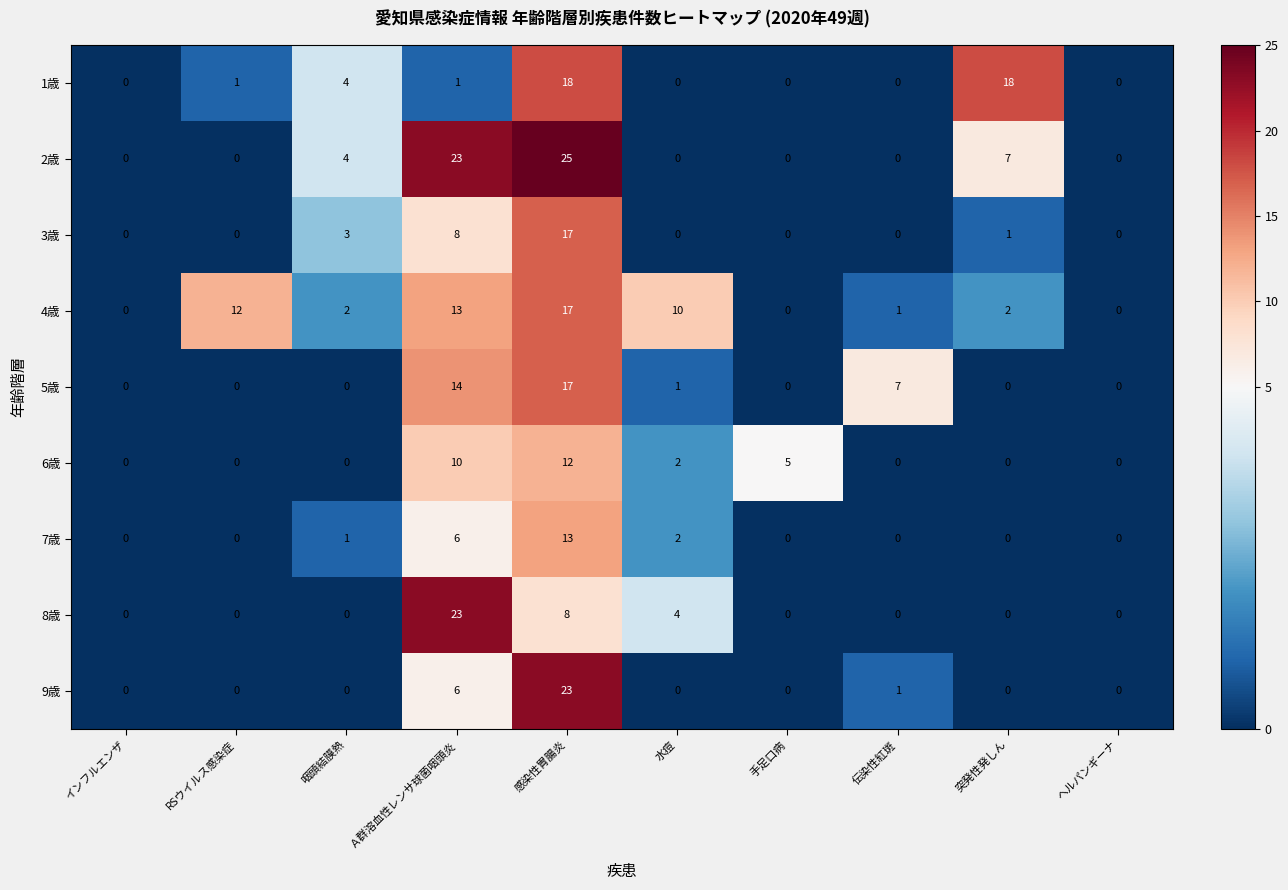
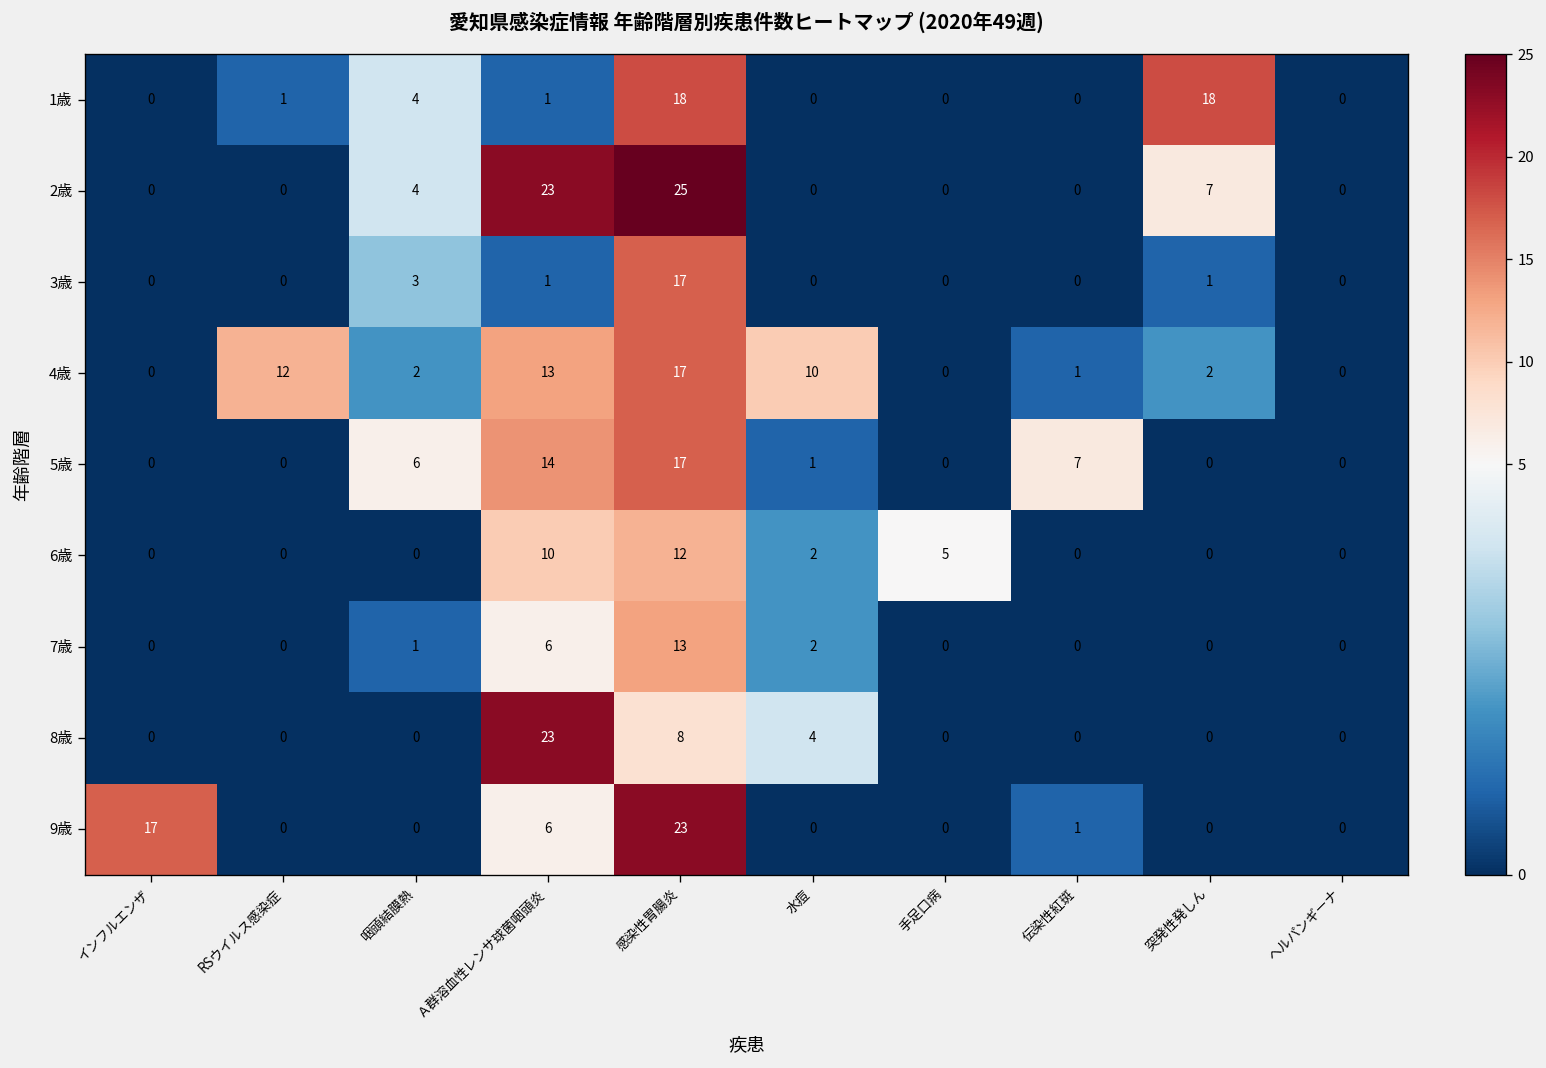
  {
    "1歳": {
      "インフルエンザ": 0,
      "RSウイルス感染症": 1,
      "咽頭結膜熱": 4,
      "Ａ群溶血性レンサ球菌咽頭炎": 1,
      "感染性胃腸炎": 18,
      "水痘": 0,
      "手足口病": 0,
      "伝染性紅斑": 0,
      "突発性発しん": 18,
      "ヘルパンギーナ": 0
    },
    "2歳": {
      "インフルエンザ": 0,
      "RSウイルス感染症": 0,
      "咽頭結膜熱": 4,
      "Ａ群溶血性レンサ球菌咽頭炎": 23,
      "感染性胃腸炎": 25,
      "水痘": 0,
      "手足口病": 0,
      "伝染性紅斑": 0,
      "突発性発しん": 7,
      "ヘルパンギーナ": 0
    },
    "3歳": {
      "インフルエンザ": 0,
      "RSウイルス感染症": 0,
      "咽頭結膜熱": 3,
-     "Ａ群溶血性レンサ球菌咽頭炎": 8,
+     "Ａ群溶血性レンサ球菌咽頭炎": 1,
      "感染性胃腸炎": 17,
      "水痘": 0,
      "手足口病": 0,
      "伝染性紅斑": 0,
      "突発性発しん": 1,
      "ヘルパンギーナ": 0
    },
    "4歳": {
      "インフルエンザ": 0,
      "RSウイルス感染症": 12,
      "咽頭結膜熱": 2,
      "Ａ群溶血性レンサ球菌咽頭炎": 13,
      "感染性胃腸炎": 17,
      "水痘": 10,
      "手足口病": 0,
      "伝染性紅斑": 1,
      "突発性発しん": 2,
      "ヘルパンギーナ": 0
    },
    "5歳": {
      "インフルエンザ": 0,
      "RSウイルス感染症": 0,
-     "咽頭結膜熱": 0,
+     "咽頭結膜熱": 6,
      "Ａ群溶血性レンサ球菌咽頭炎": 14,
      "感染性胃腸炎": 17,
      "水痘": 1,
      "手足口病": 0,
      "伝染性紅斑": 7,
      "突発性発しん": 0,
      "ヘルパンギーナ": 0
    },
    "6歳": {
      "インフルエンザ": 0,
      "RSウイルス感染症": 0,
      "咽頭結膜熱": 0,
      "Ａ群溶血性レンサ球菌咽頭炎": 10,
      "感染性胃腸炎": 12,
      "水痘": 2,
      "手足口病": 5,
      "伝染性紅斑": 0,
      "突発性発しん": 0,
      "ヘルパンギーナ": 0
    },
    "7歳": {
      "インフルエンザ": 0,
      "RSウイルス感染症": 0,
      "咽頭結膜熱": 1,
      "Ａ群溶血性レンサ球菌咽頭炎": 6,
      "感染性胃腸炎": 13,
      "水痘": 2,
      "手足口病": 0,
      "伝染性紅斑": 0,
      "突発性発しん": 0,
      "ヘルパンギーナ": 0
    },
    "8歳": {
      "インフルエンザ": 0,
      "RSウイルス感染症": 0,
      "咽頭結膜熱": 0,
      "Ａ群溶血性レンサ球菌咽頭炎": 23,
      "感染性胃腸炎": 8,
      "水痘": 4,
      "手足口病": 0,
      "伝染性紅斑": 0,
      "突発性発しん": 0,
      "ヘルパンギーナ": 0
    },
    "9歳": {
-     "インフルエンザ": 0,
+     "インフルエンザ": 17,
      "RSウイルス感染症": 0,
      "咽頭結膜熱": 0,
      "Ａ群溶血性レンサ球菌咽頭炎": 6,
      "感染性胃腸炎": 23,
      "水痘": 0,
      "手足口病": 0,
      "伝染性紅斑": 1,
      "突発性発しん": 0,
      "ヘルパンギーナ": 0
    }
  }
